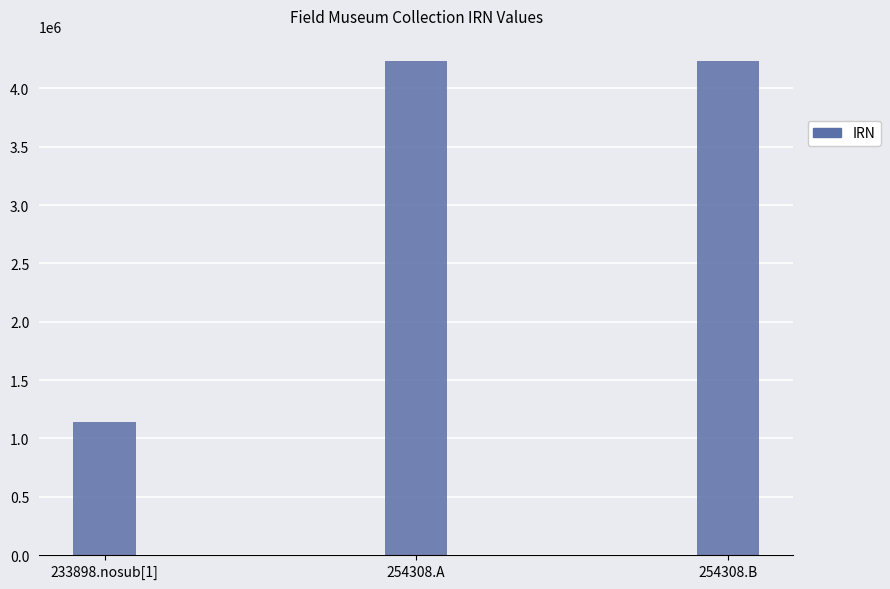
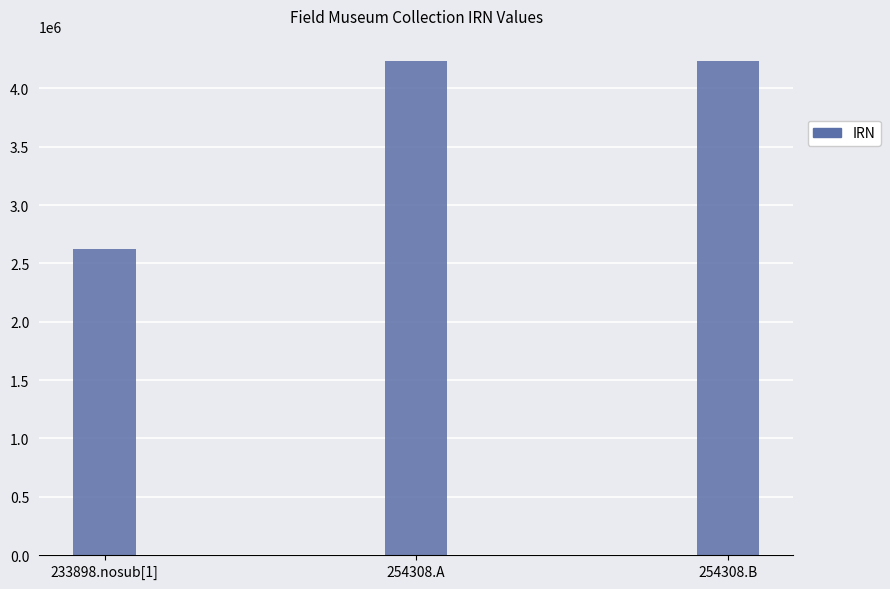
  {
-   "233898.nosub[1]": 1140000,
+   "233898.nosub[1]": 2620000,
    "254308.A": 4240000,
    "254308.B": 4240000
  }
